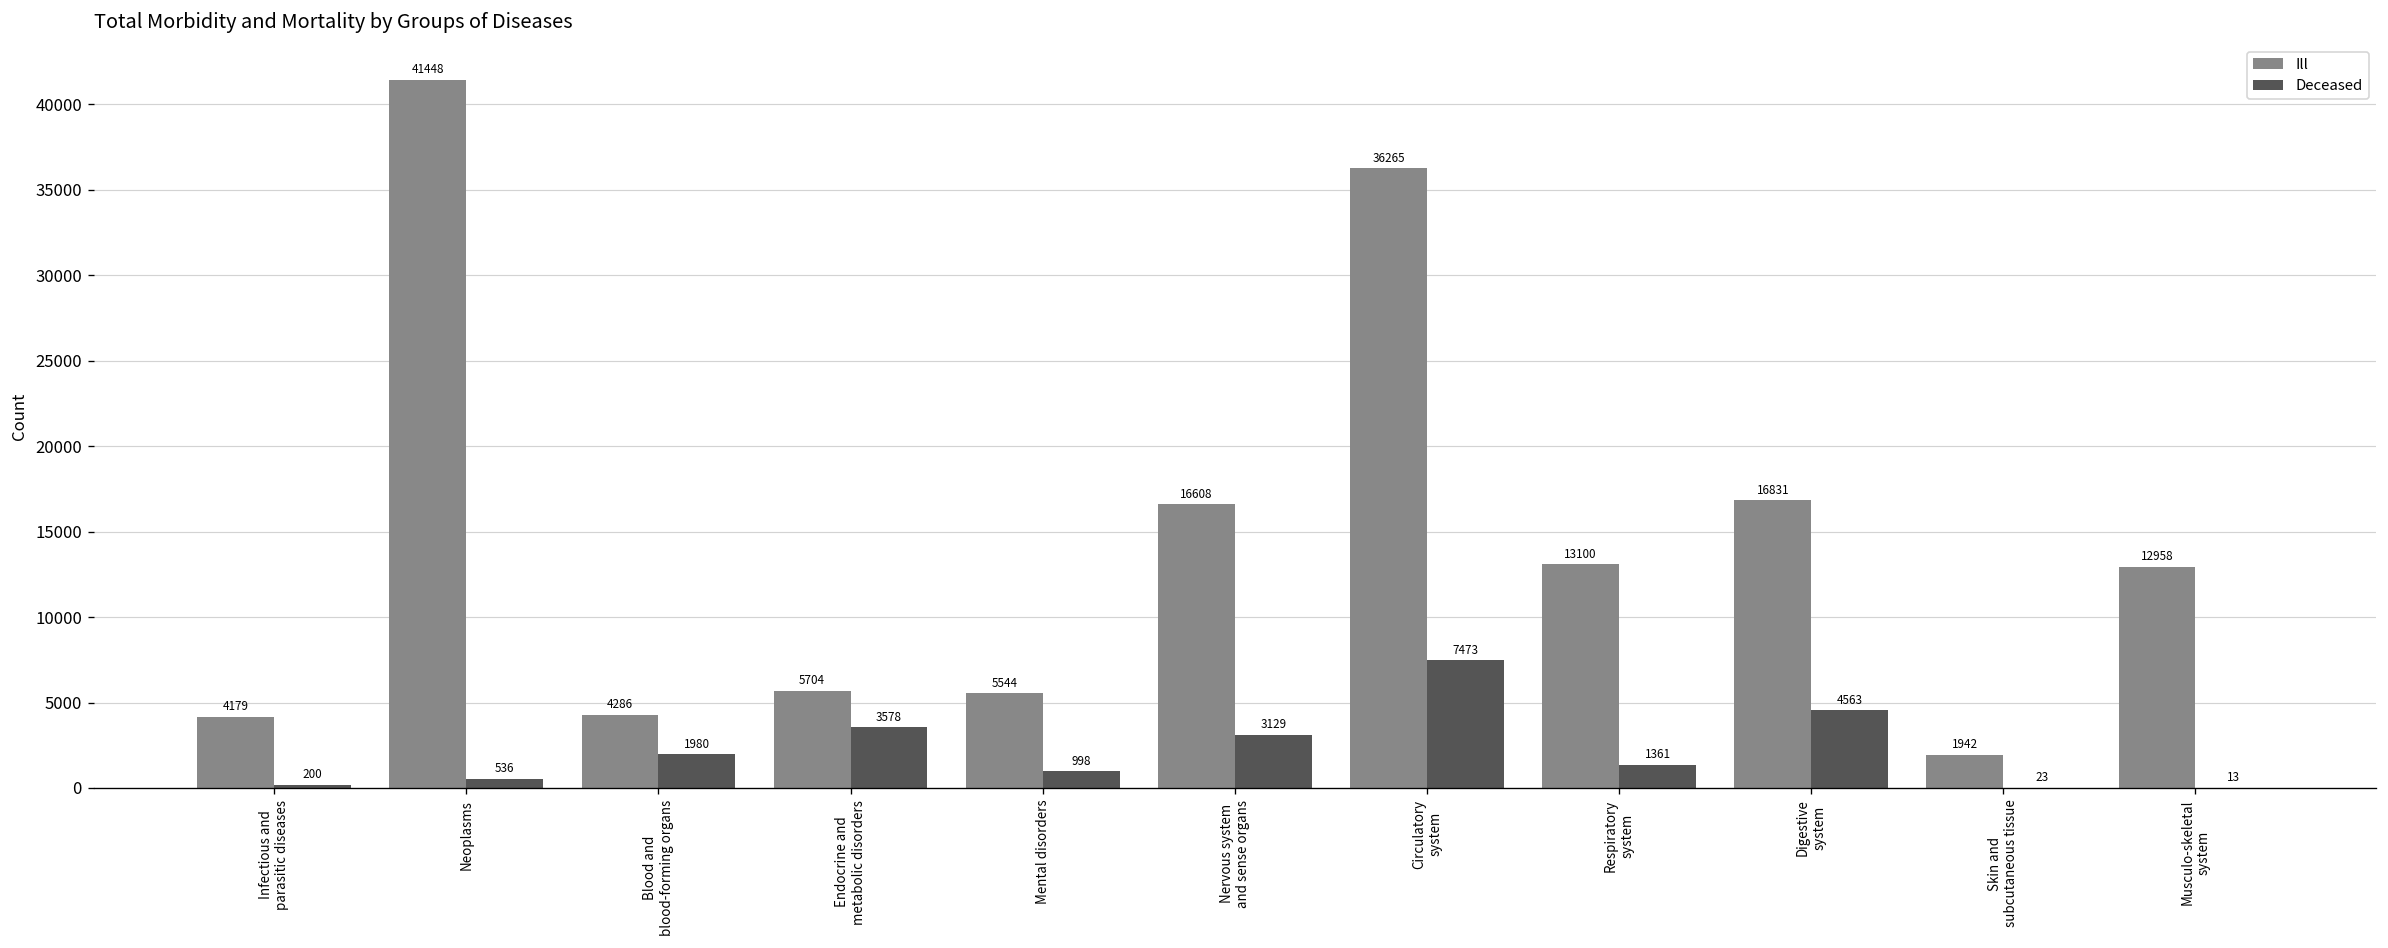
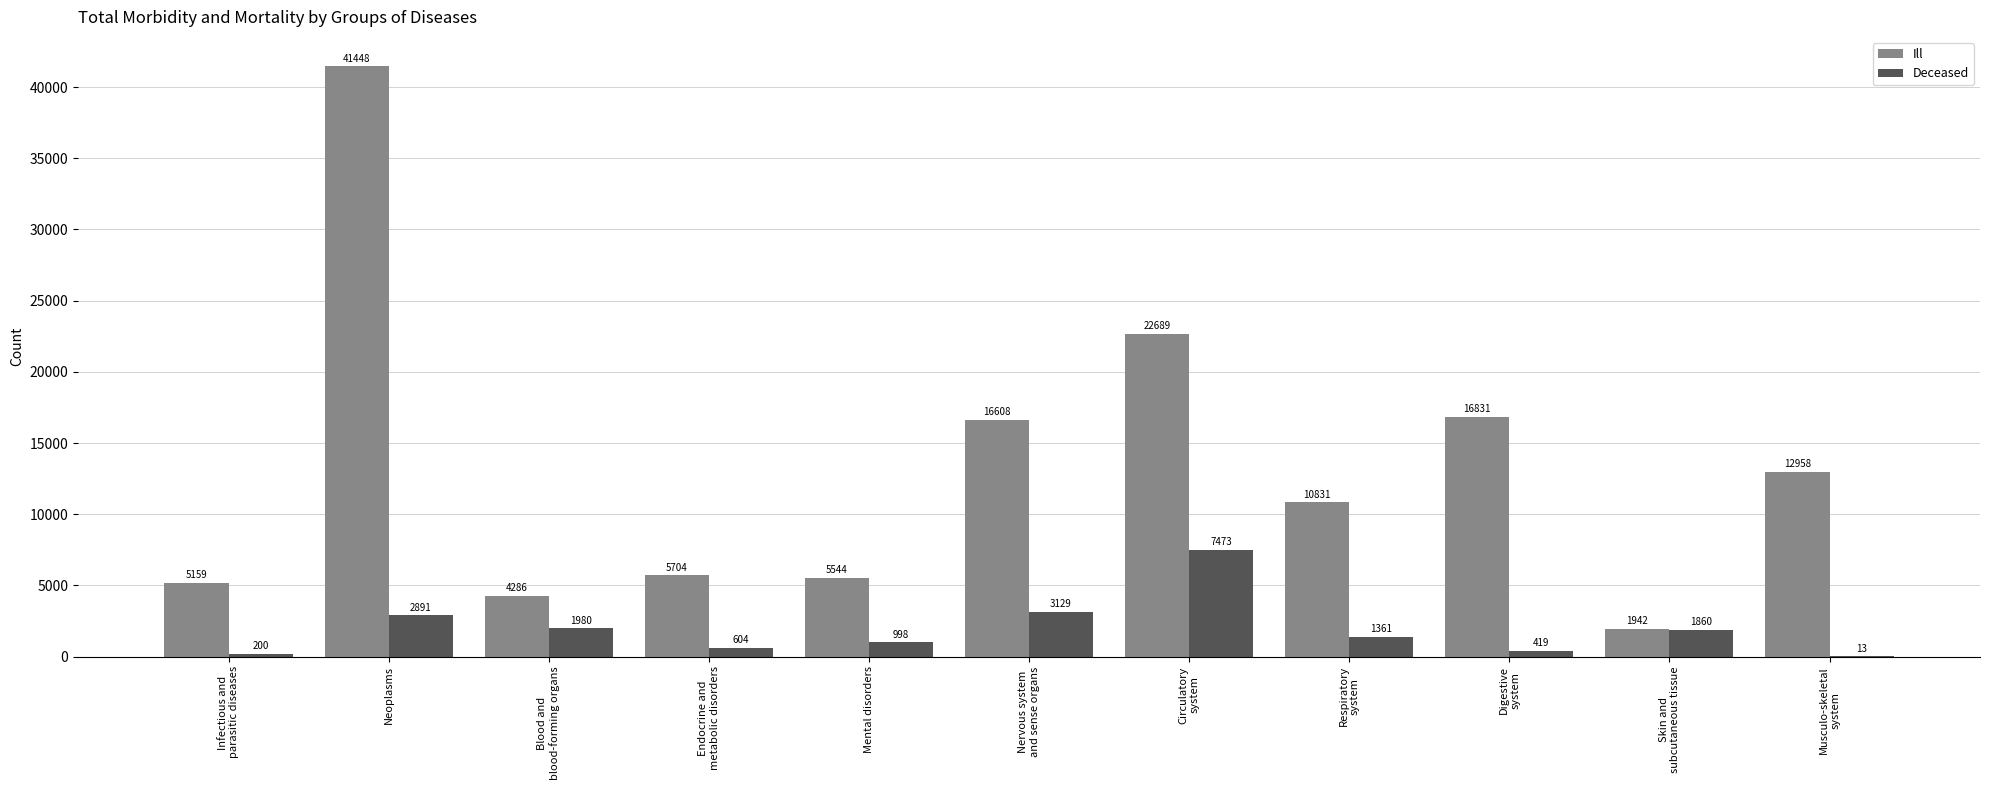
  {
    "Ill": {
-     "Infectious and parasitic diseases": 4179,
+     "Infectious and parasitic diseases": 5159,
      "Neoplasms": 41448,
      "Blood and blood-forming organs": 4286,
      "Endocrine and metabolic disorders": 5704,
      "Mental disorders": 5544,
      "Nervous system and sense organs": 16608,
-     "Circulatory system": 36265,
-     "Respiratory system": 13100,
+     "Circulatory system": 22689,
+     "Respiratory system": 10831,
      "Digestive system": 16831,
      "Skin and subcutaneous tissue": 1942,
      "Musculo-skeletal system": 12958
    },
    "Deceased": {
      "Infectious and parasitic diseases": 200,
-     "Neoplasms": 536,
+     "Neoplasms": 2891,
      "Blood and blood-forming organs": 1980,
-     "Endocrine and metabolic disorders": 3578,
+     "Endocrine and metabolic disorders": 604,
      "Mental disorders": 998,
      "Nervous system and sense organs": 3129,
      "Circulatory system": 7473,
      "Respiratory system": 1361,
-     "Digestive system": 4563,
-     "Skin and subcutaneous tissue": 23,
+     "Digestive system": 419,
+     "Skin and subcutaneous tissue": 1860,
      "Musculo-skeletal system": 13
    }
  }
